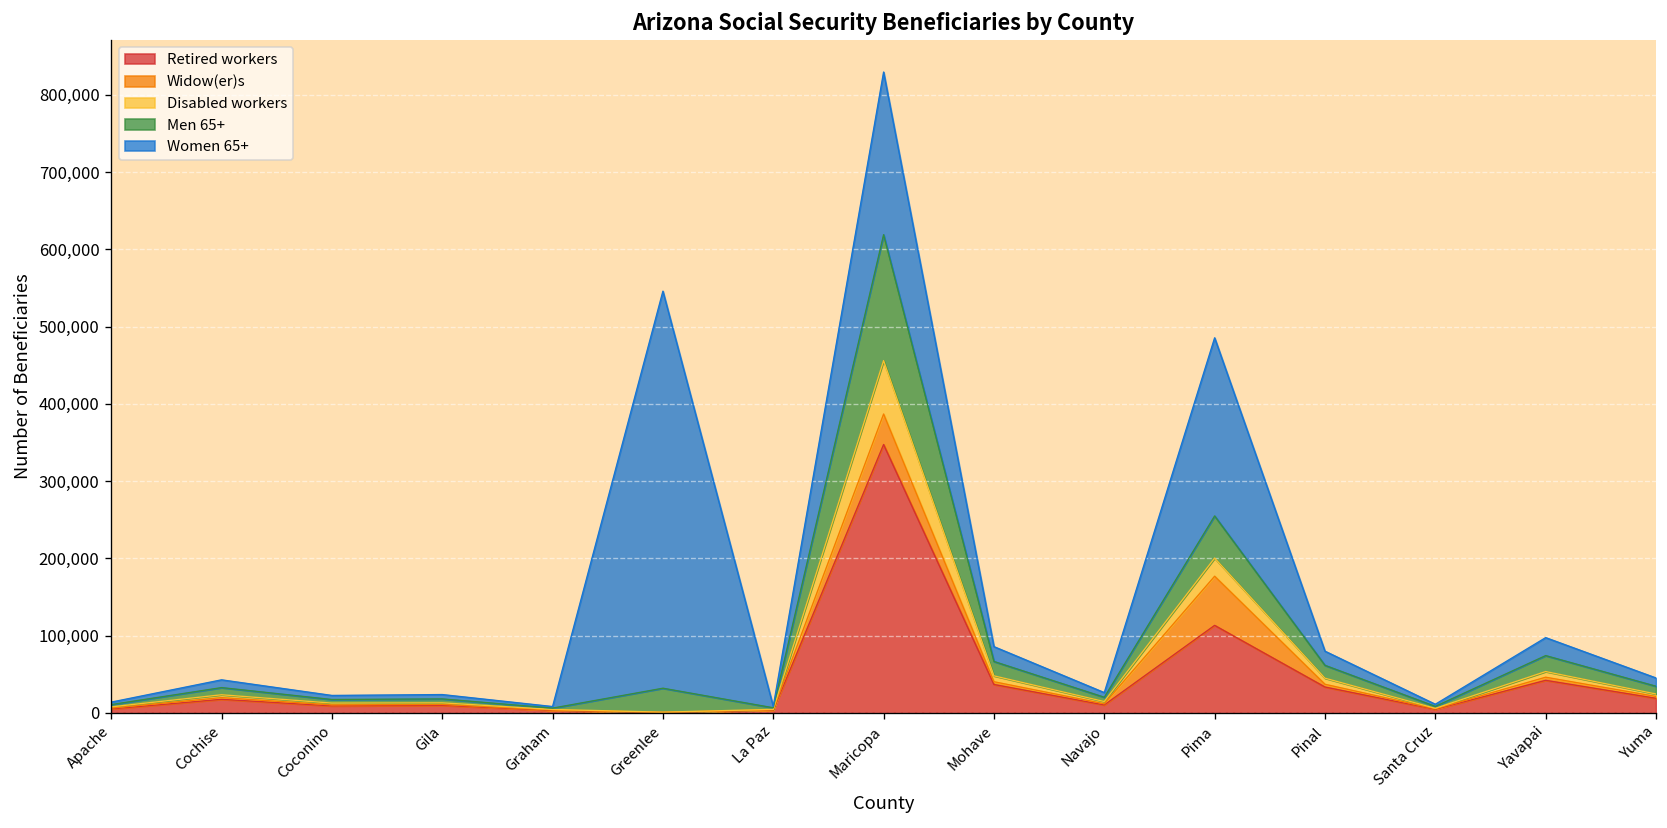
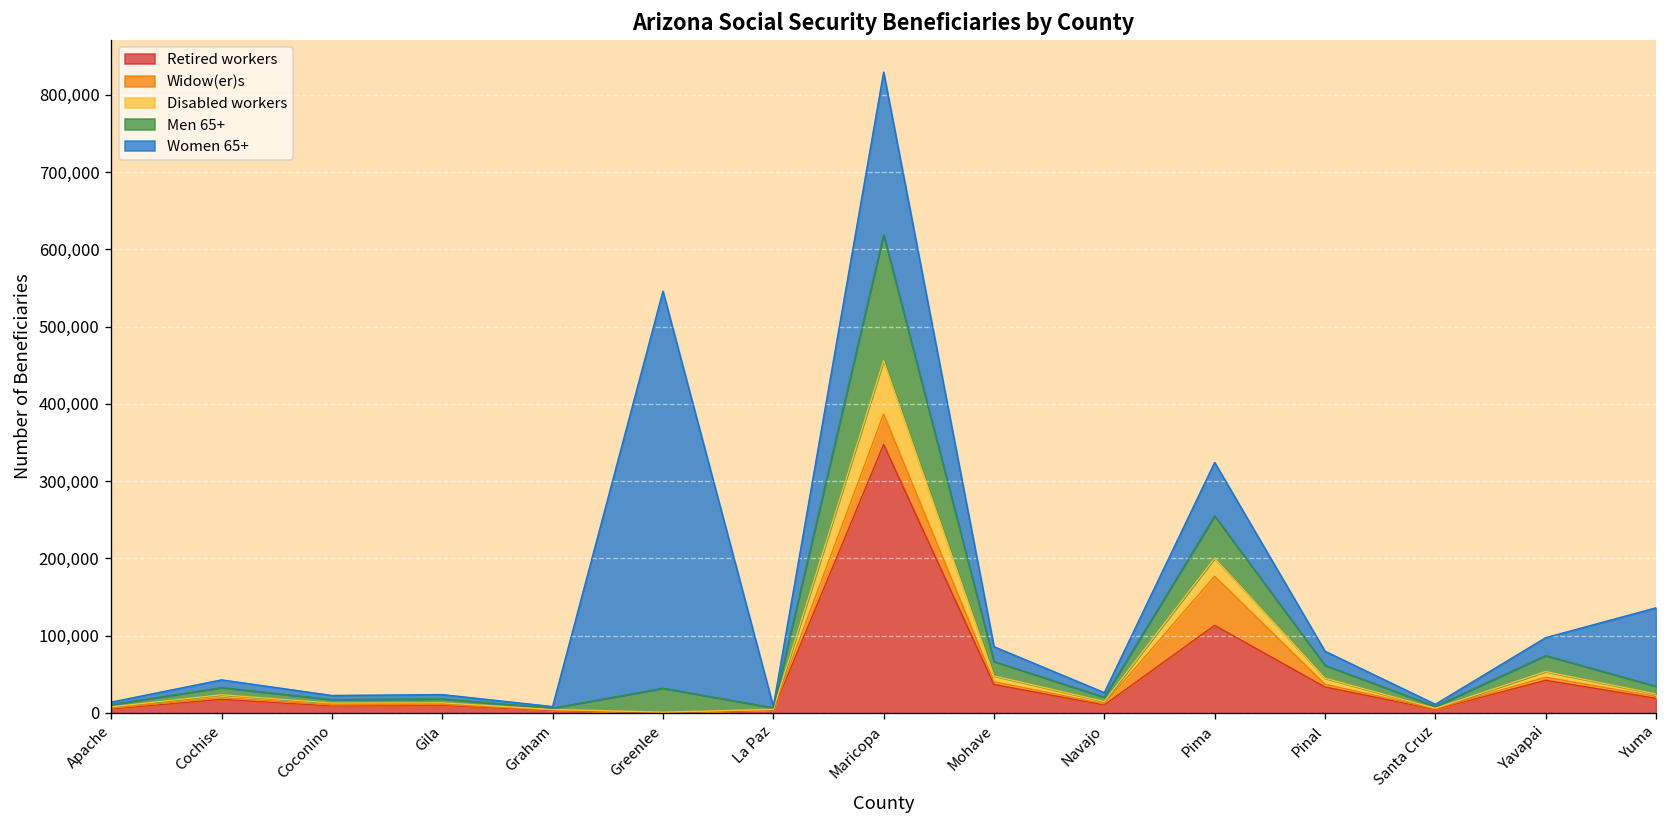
  {
    "Retired workers": {
      "Maricopa": "350,000",
      "Pima": "110,000",
      "Yavapai": "40,000"
    },
    "Widow(er)s": {
      "Maricopa": "40,000",
      "Pima": "60,000",
      "Yavapai": "0"
    },
    "Disabled workers": {
      "Maricopa": "70,000",
      "Mohave": "10,000",
      "Pima": "20,000",
      "Pinal": "10,000",
      "Yavapai": "10,000"
    },
    "Men 65+": {
      "Cochise": "10,000",
      "Coconino": "0",
      "Gila": "10,000",
      "Greenlee": "30,000",
      "Maricopa": "160,000",
      "Mohave": "20,000",
      "Navajo": "10,000",
      "Pima": "50,000",
      "Pinal": "20,000",
      "Yavapai": "20,000",
      "Yuma": "10,000"
    },
    "Women 65+": {
      "Cochise": "10,000",
      "Coconino": "10,000",
      "Gila": "10,000",
      "Greenlee": "510,000",
      "Maricopa": "210,000",
      "Mohave": "20,000",
      "Navajo": "10,000",
-     "Pima": "230,000",
+     "Pima": "70,000",
      "Pinal": "20,000",
      "Yavapai": "20,000",
-     "Yuma": "10,000"
+     "Yuma": "100,000"
    }
  }
